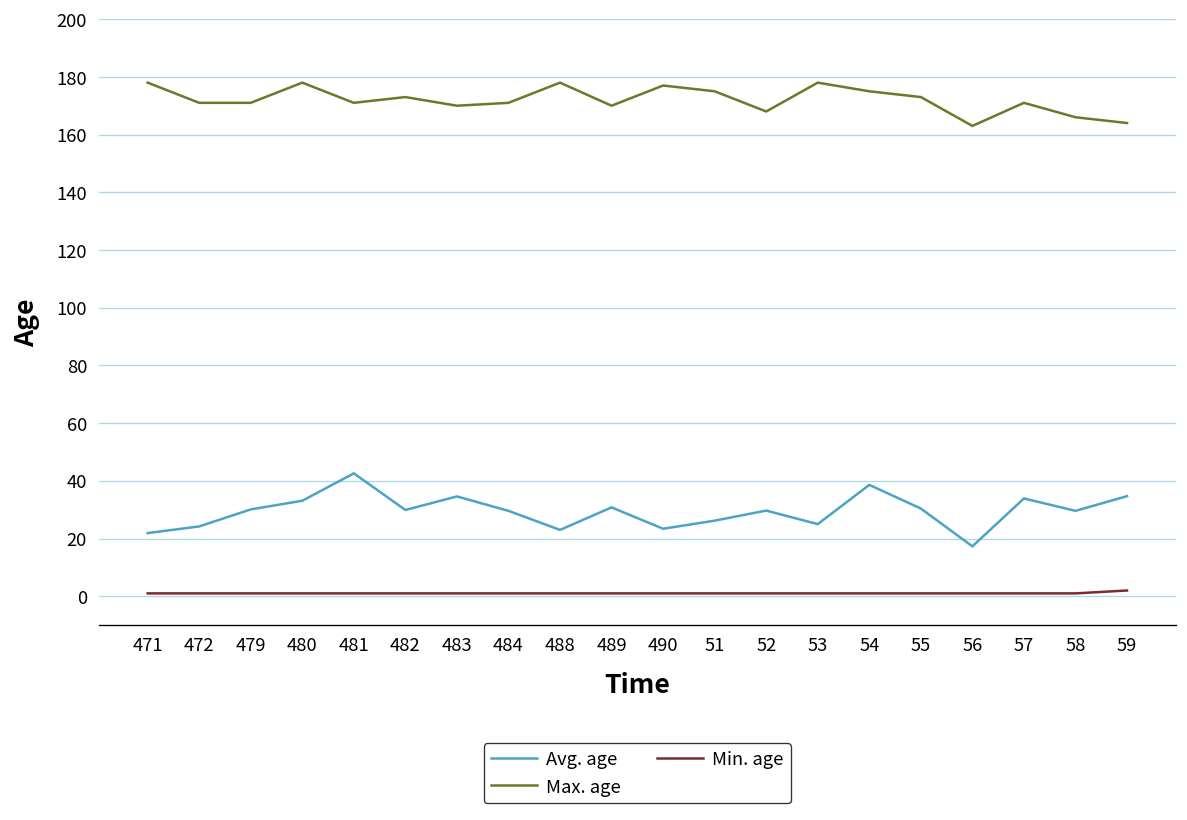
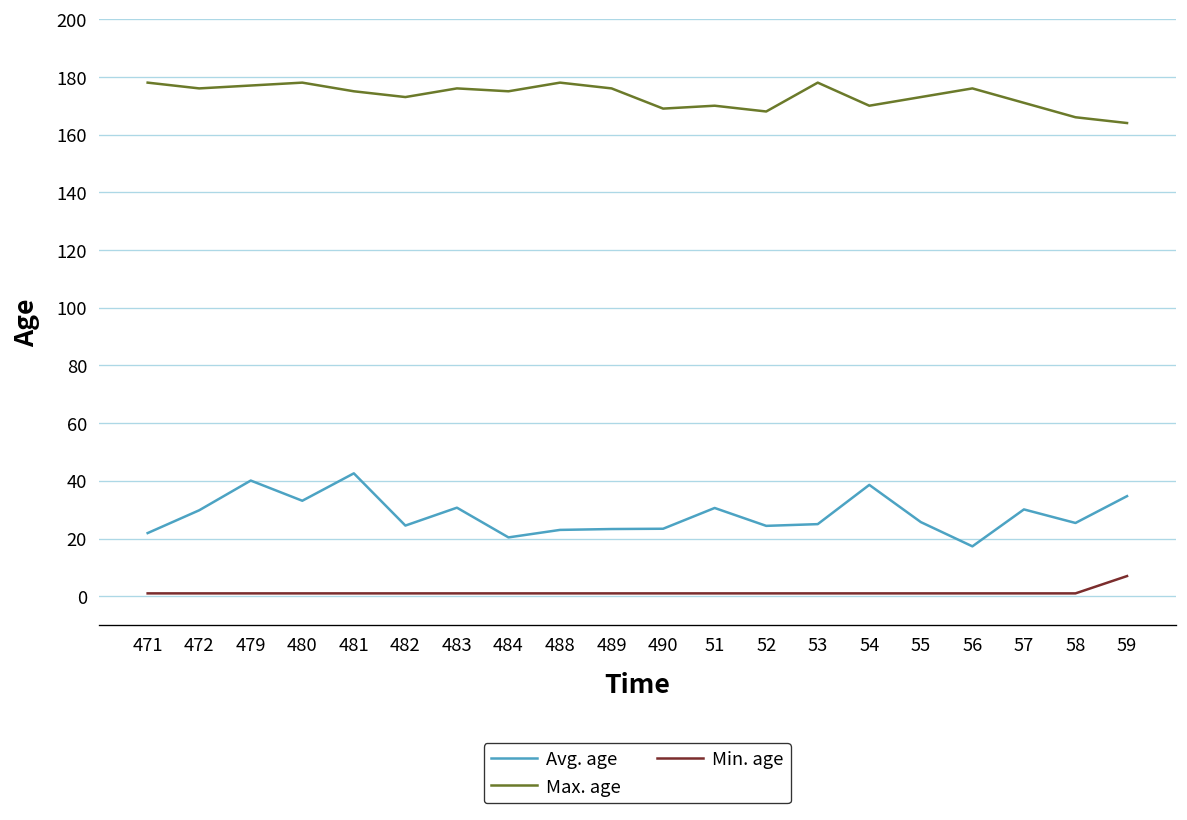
  {
    "Avg. age": {
      "471": 22,
-     "472": 24,
-     "479": 30,
+     "472": 30,
+     "479": 40,
      "480": 33,
      "481": 43,
-     "482": 30,
-     "483": 35,
-     "484": 30,
+     "482": 25,
+     "483": 31,
+     "484": 20,
      "488": 23,
-     "489": 31,
+     "489": 23,
      "490": 23,
-     "51": 26,
-     "52": 30,
+     "51": 31,
+     "52": 24,
      "53": 25,
      "54": 39,
-     "55": 30,
+     "55": 26,
      "56": 17,
-     "57": 34,
-     "58": 30,
+     "57": 30,
+     "58": 25,
      "59": 35
    },
    "Max. age": {
      "471": 178,
-     "472": 171,
-     "479": 171,
+     "472": 176,
+     "479": 177,
      "480": 178,
-     "481": 171,
+     "481": 175,
      "482": 173,
-     "483": 170,
-     "484": 171,
+     "483": 176,
+     "484": 175,
      "488": 178,
-     "489": 170,
-     "490": 177,
-     "51": 175,
+     "489": 176,
+     "490": 169,
+     "51": 170,
      "52": 168,
      "53": 178,
-     "54": 175,
+     "54": 170,
      "55": 173,
-     "56": 163,
+     "56": 176,
      "57": 171,
      "58": 166,
      "59": 164
    },
    "Min. age": {
      "471": 1,
      "472": 1,
      "479": 1,
      "480": 1,
      "481": 1,
      "482": 1,
      "483": 1,
      "484": 1,
      "488": 1,
      "489": 1,
      "490": 1,
      "51": 1,
      "52": 1,
      "53": 1,
      "54": 1,
      "55": 1,
      "56": 1,
      "57": 1,
      "58": 1,
-     "59": 2
+     "59": 7
    }
  }
